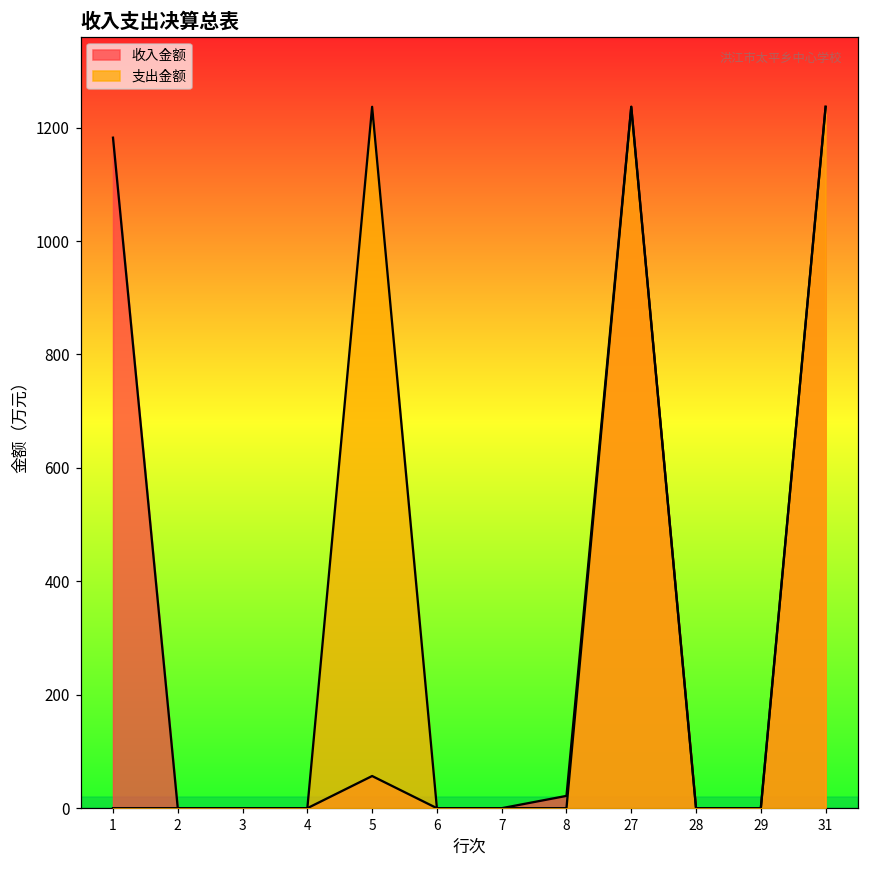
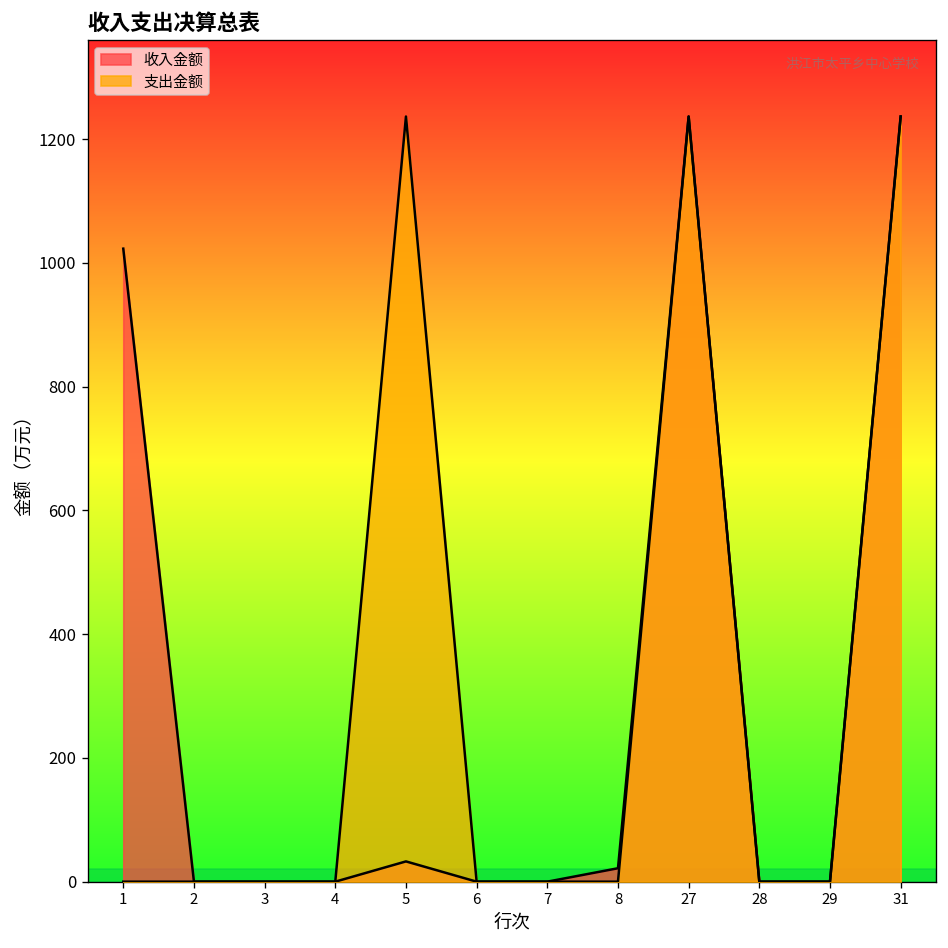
  {
    "收入金额": {
-     "1": 1180,
-     "5": 60,
+     "1": 1020,
+     "5": 30,
      "8": 20
    },
    "支出金额": {
      "5": 1240
    }
  }
